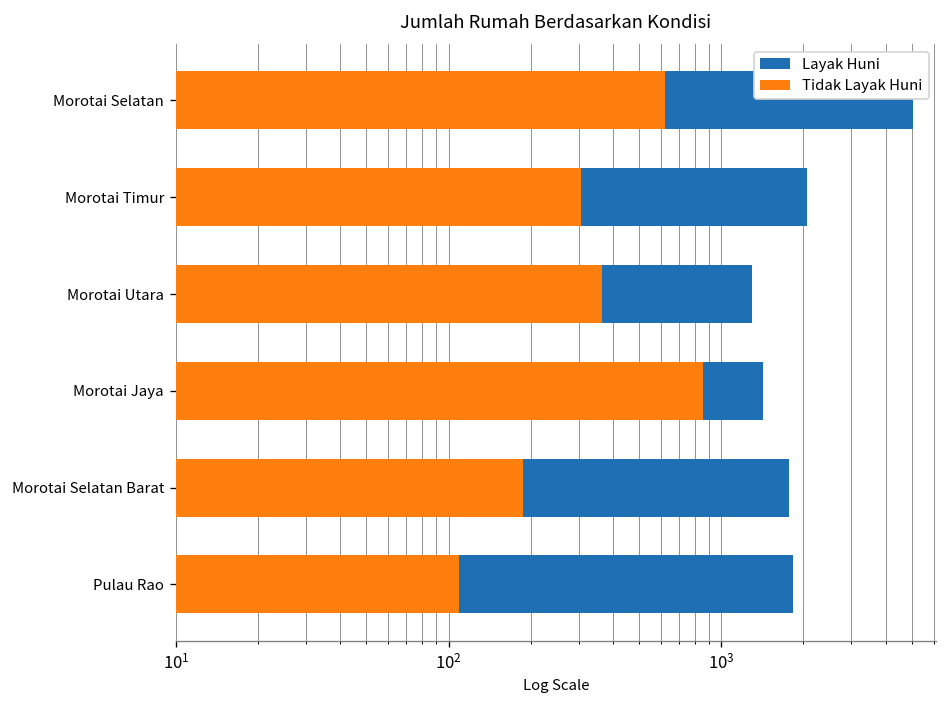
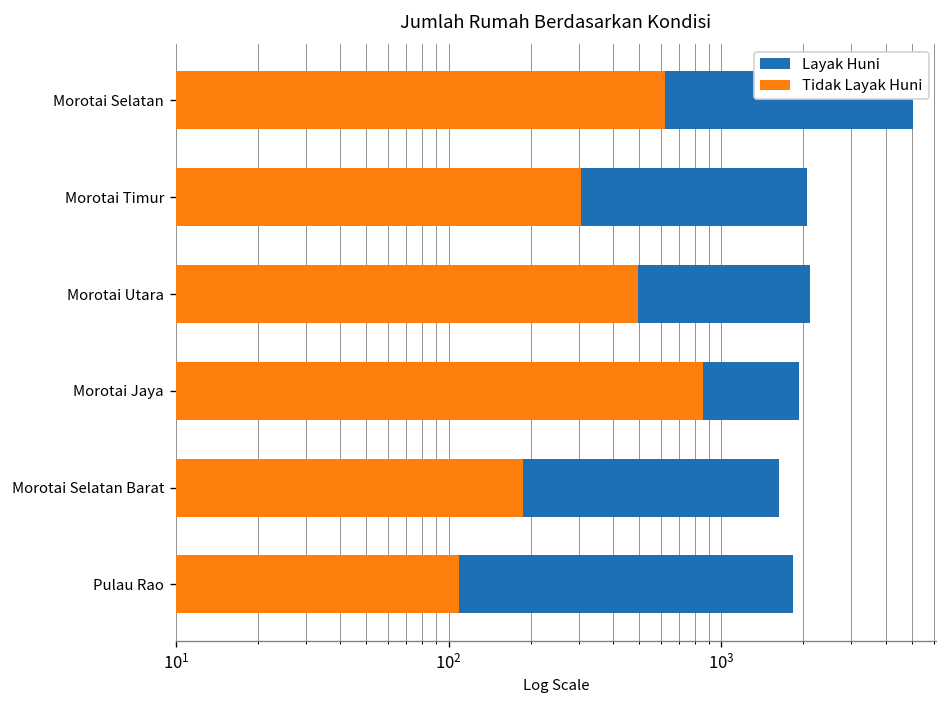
  {
    "Layak Huni": {
      "Morotai Timur": 2100,
-     "Morotai Utara": 1300,
-     "Morotai Jaya": 1400,
-     "Morotai Selatan Barat": 1800,
+     "Morotai Utara": 2100,
+     "Morotai Jaya": 1900,
+     "Morotai Selatan Barat": 1600,
      "Pulau Rao": 1800
    },
    "Tidak Layak Huni": {
-     "Morotai Utara": 370
+     "Morotai Utara": 490
    }
  }
